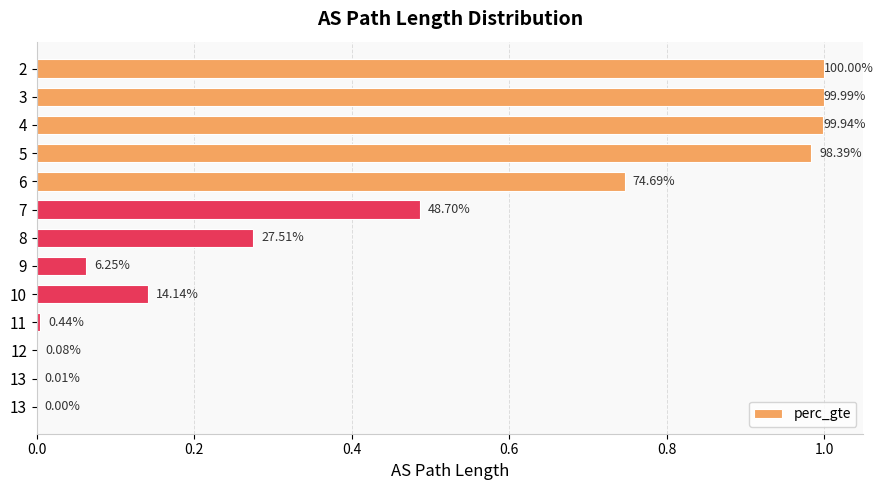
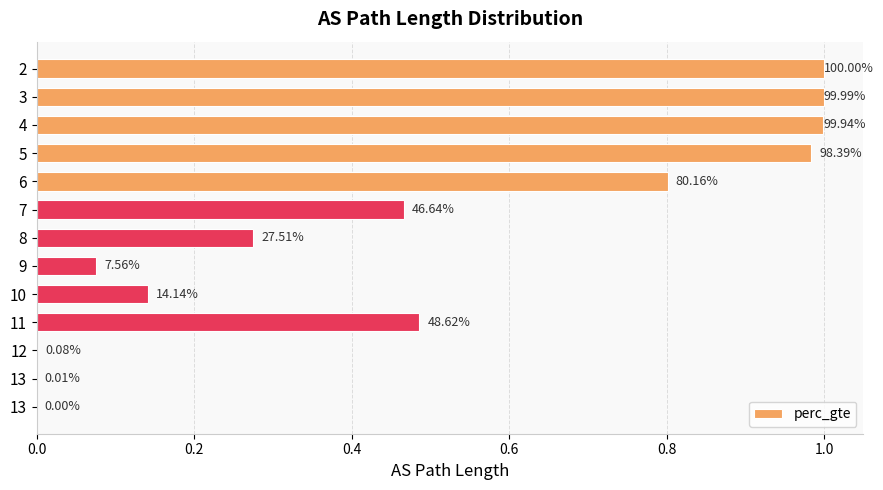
  {
    "2": "100.00%",
    "3": "99.99%",
    "4": "99.94%",
    "5": "98.39%",
-   "6": "74.69%",
-   "7": "48.70%",
+   "6": "80.16%",
+   "7": "46.64%",
    "8": "27.51%",
-   "9": "6.25%",
+   "9": "7.56%",
    "10": "14.14%",
-   "11": "0.44%",
+   "11": "48.62%",
    "12": "0.08%"
  }
